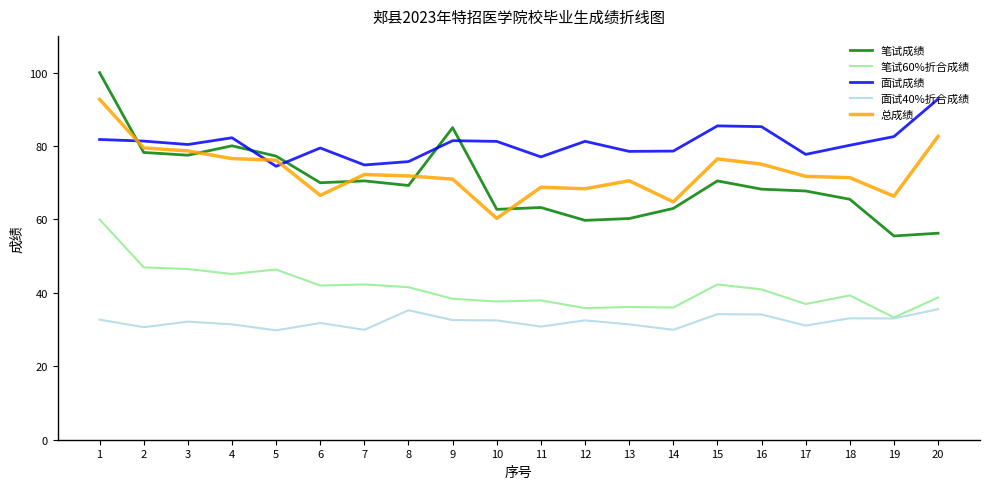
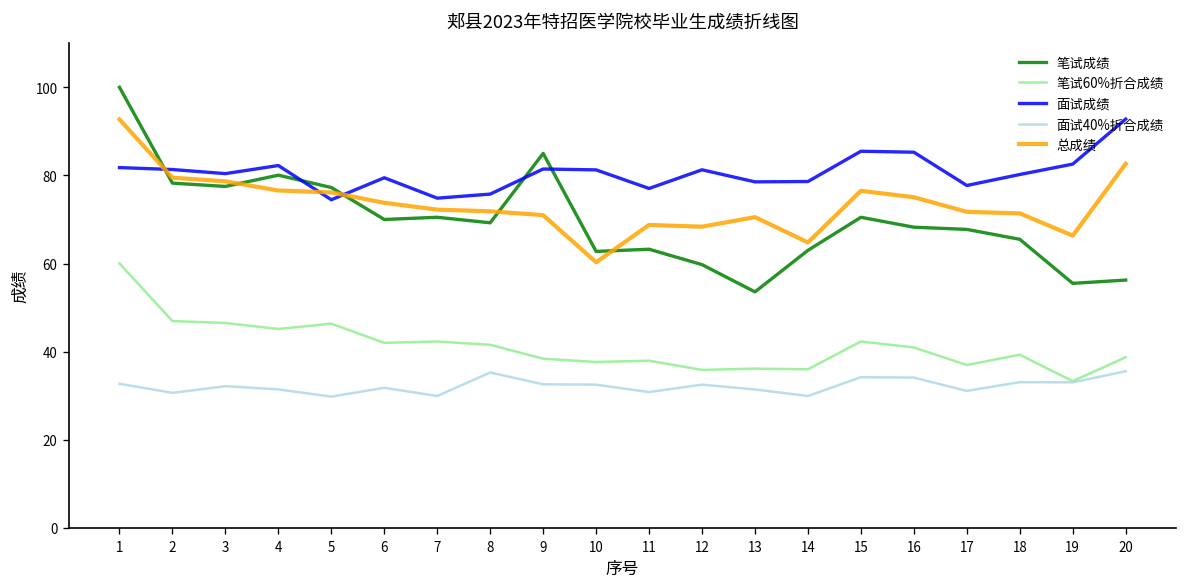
  {
    "笔试成绩": {
      "1": 100,
      "2": 78,
      "3": 78,
      "4": 80,
      "5": 77,
      "6": 70,
      "7": 71,
      "8": 69,
      "9": 85,
      "10": 63,
      "11": 63,
      "12": 60,
-     "13": 60,
+     "13": 54,
      "14": 63,
      "15": 71,
      "16": 68,
      "17": 68,
      "18": 66,
      "19": 56,
      "20": 56
    },
    "笔试60%折合成绩": {
      "1": 60,
      "2": 47,
      "3": 47,
      "4": 45,
      "5": 46,
      "6": 42,
      "7": 42,
      "8": 42,
      "9": 38,
      "10": 38,
      "11": 38,
      "12": 36,
      "13": 36,
      "14": 36,
      "15": 42,
      "16": 41,
      "17": 37,
      "18": 39,
      "20": 39
    },
    "面试成绩": {
      "1": 82,
      "2": 81,
      "3": 80,
      "4": 82,
      "5": 74,
      "6": 79,
      "7": 75,
      "8": 76,
      "9": 81,
      "10": 81,
      "11": 77,
      "12": 81,
      "13": 79,
      "14": 79,
      "15": 85,
      "16": 85,
      "17": 78,
      "18": 80,
      "19": 83,
      "20": 93
    },
    "面试40%折合成绩": {
      "1": 33,
      "2": 31,
      "3": 32,
      "4": 31,
      "5": 30,
      "6": 32,
      "7": 30,
      "8": 35,
      "9": 33,
      "10": 33,
      "11": 31,
      "12": 33,
      "13": 31,
      "14": 30,
      "15": 34,
      "16": 34,
      "17": 31,
      "18": 33,
      "20": 36
    },
    "总成绩": {
      "1": 93,
      "2": 79,
      "3": 79,
      "4": 77,
      "5": 76,
-     "6": 67,
+     "6": 74,
      "7": 72,
      "8": 72,
      "9": 71,
      "10": 60,
      "11": 69,
      "12": 68,
      "13": 71,
      "14": 65,
      "15": 76,
      "16": 75,
      "17": 72,
      "18": 71,
      "19": 66,
      "20": 83
    }
  }
